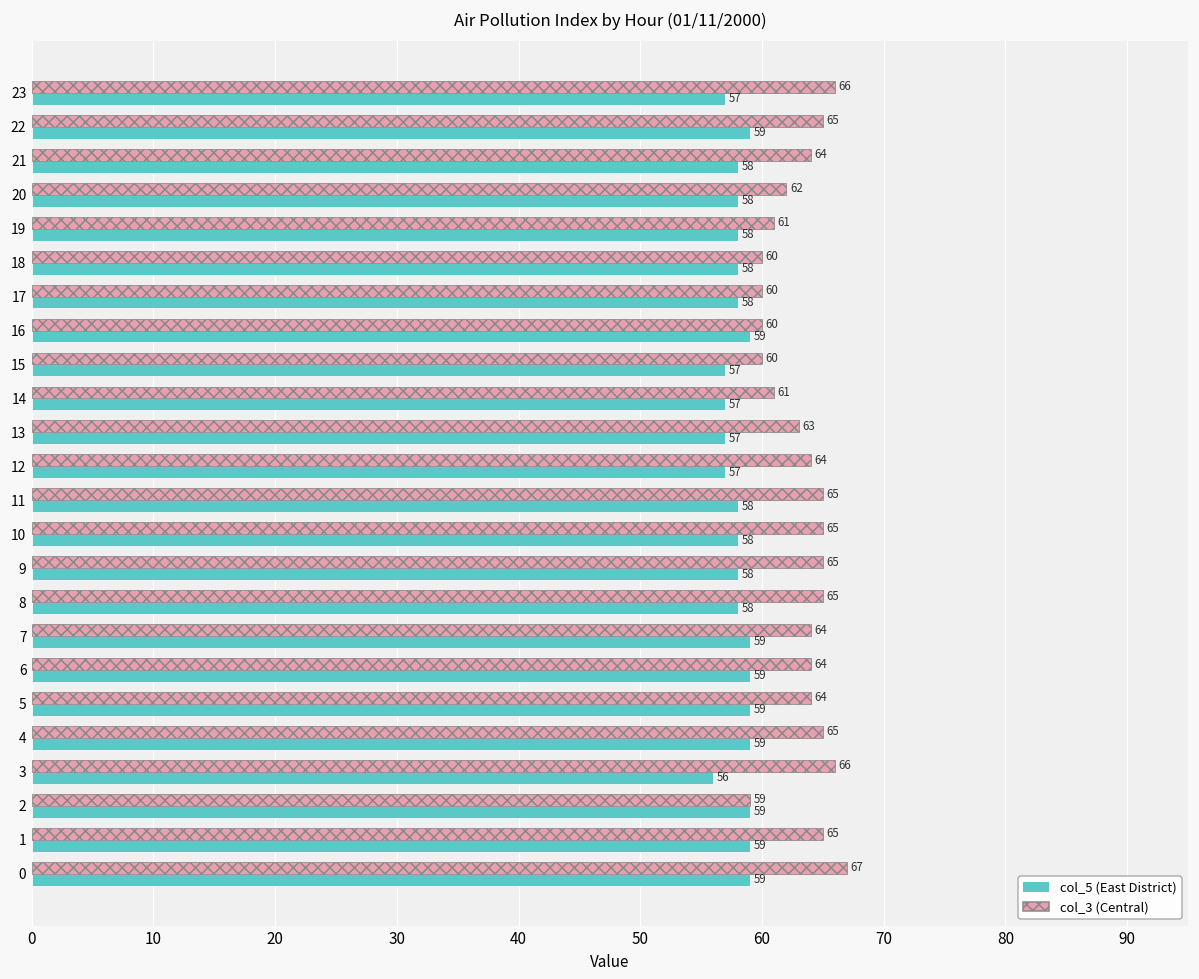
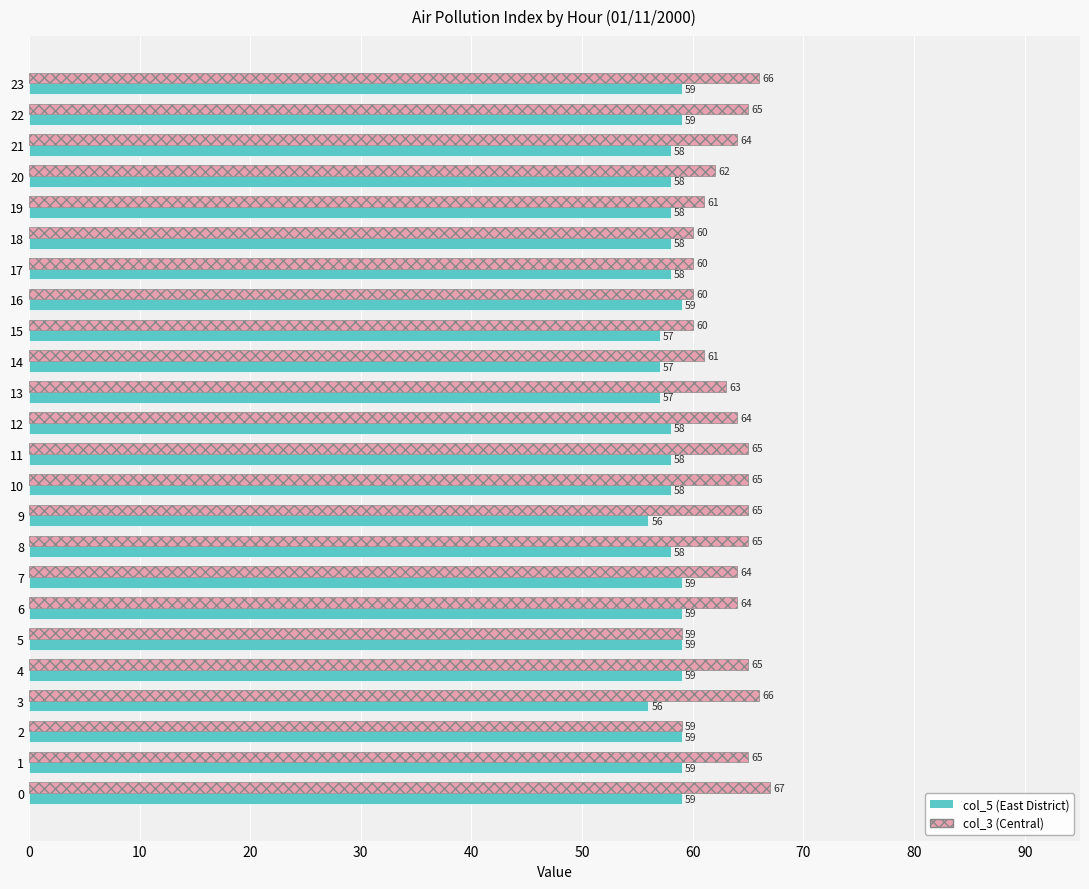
  {
    "col_5 (East District)": {
-     "23": 57,
+     "23": 59,
      "22": 59,
      "21": 58,
      "20": 58,
      "19": 58,
      "18": 58,
      "17": 58,
      "16": 59,
      "15": 57,
      "14": 57,
      "13": 57,
-     "12": 57,
+     "12": 58,
      "11": 58,
      "10": 58,
-     "9": 58,
+     "9": 56,
      "8": 58,
      "7": 59,
      "6": 59,
      "5": 59,
      "4": 59,
      "3": 56,
      "2": 59,
      "1": 59,
      "0": 59
    },
    "col_3 (Central)": {
      "23": 66,
      "22": 65,
      "21": 64,
      "20": 62,
      "19": 61,
      "18": 60,
      "17": 60,
      "16": 60,
      "15": 60,
      "14": 61,
      "13": 63,
      "12": 64,
      "11": 65,
      "10": 65,
      "9": 65,
      "8": 65,
      "7": 64,
      "6": 64,
-     "5": 64,
+     "5": 59,
      "4": 65,
      "3": 66,
      "2": 59,
      "1": 65,
      "0": 67
    }
  }
